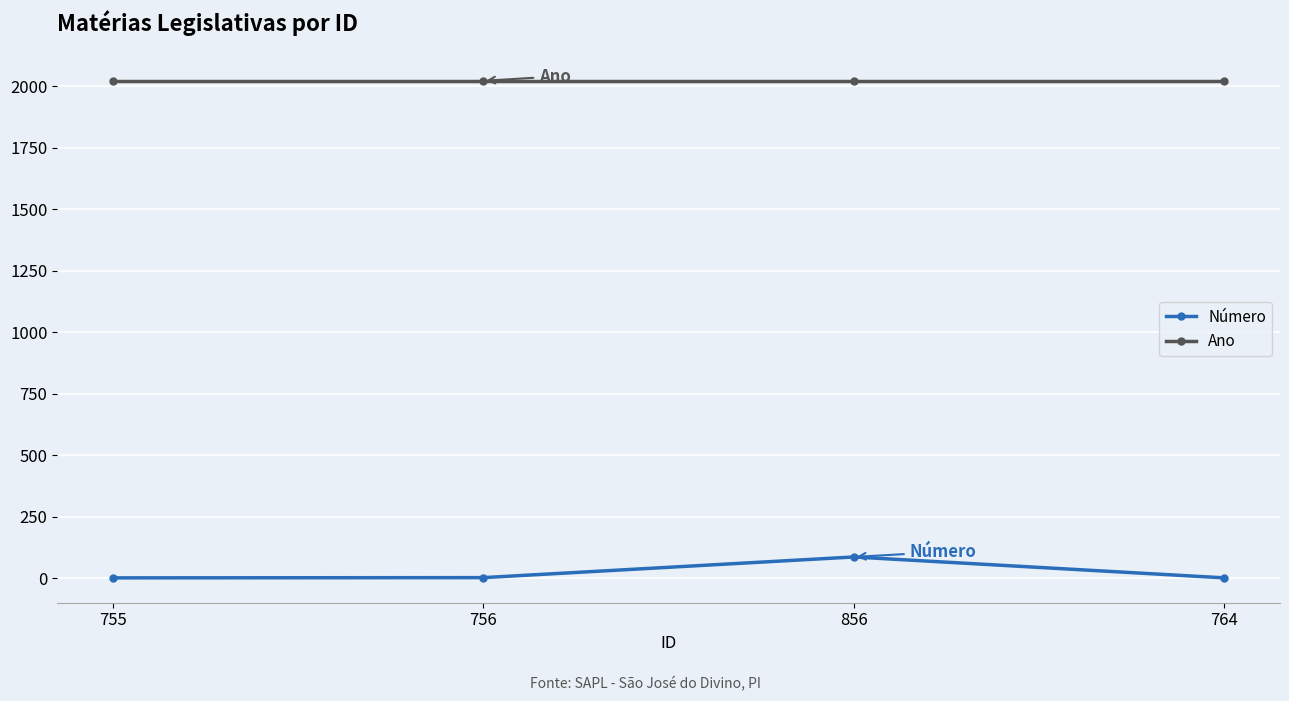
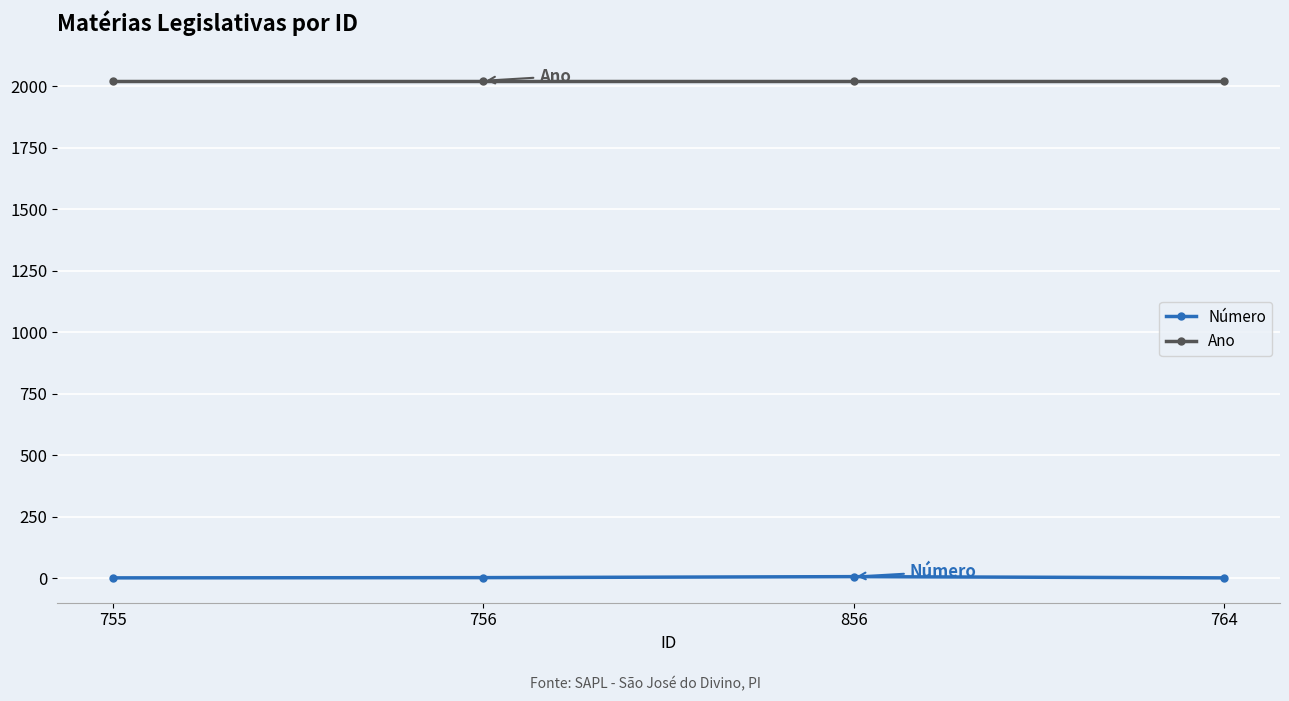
  {
    "Número": {
      "755": 0,
      "756": 0,
-     "856": 90,
+     "856": 10,
      "764": 0
    },
    "Ano": {
      "755": 2020,
      "756": 2020,
      "856": 2020,
      "764": 2020
    }
  }
